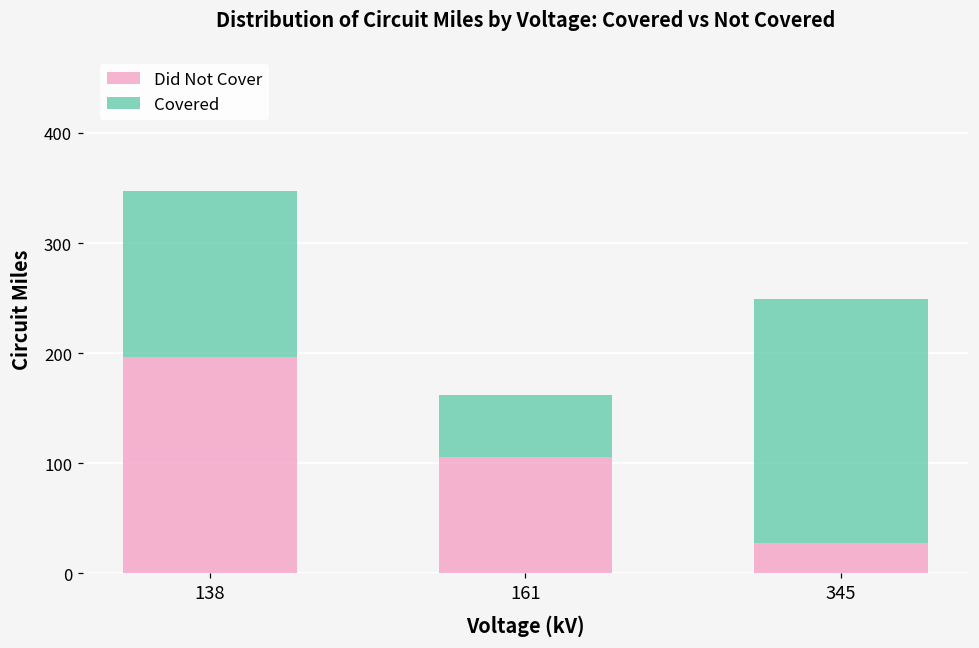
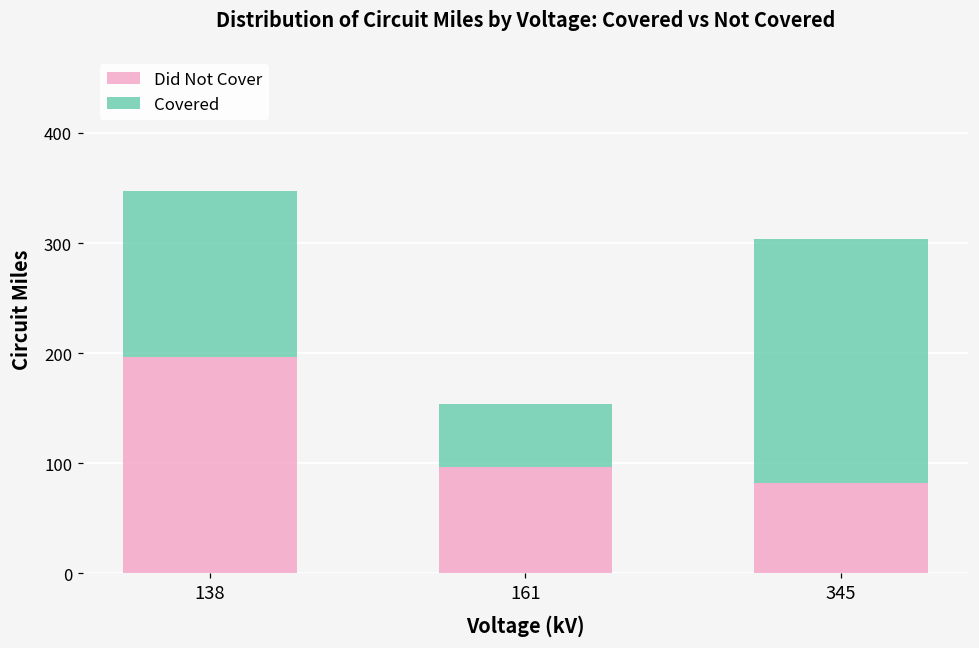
  {
    "Did Not Cover": {
      "138": 197,
-     "161": 106,
-     "345": 28
+     "161": 97,
+     "345": 82
    },
    "Covered": {
      "138": 150,
      "161": 57,
      "345": 222
    }
  }
